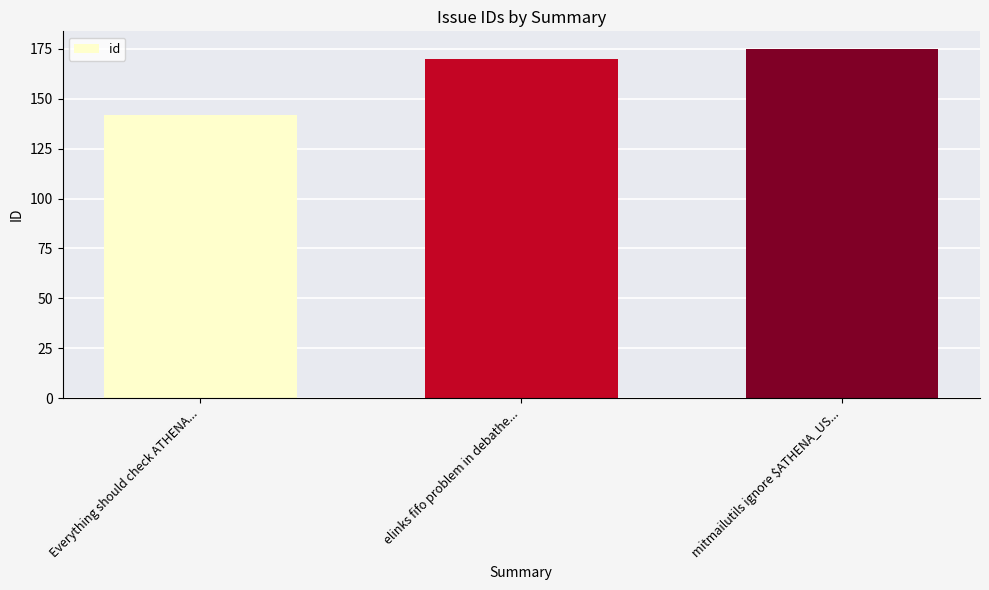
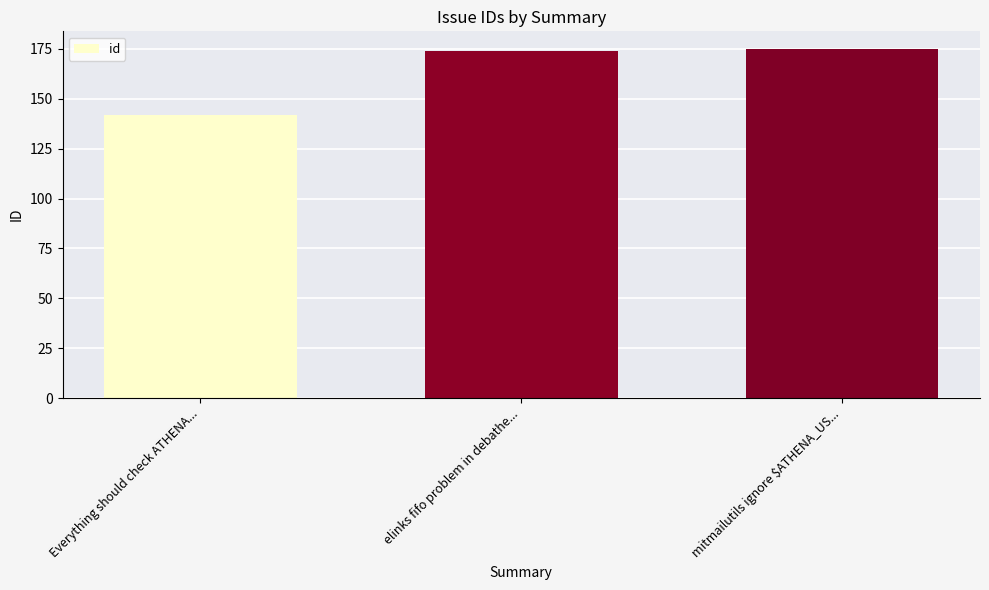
  {
    "Everything should check ATHENA...": 142,
-   "elinks fifo problem in debathe...": 170,
+   "elinks fifo problem in debathe...": 174,
    "mitmailutils ignore $ATHENA_US...": 175
  }
